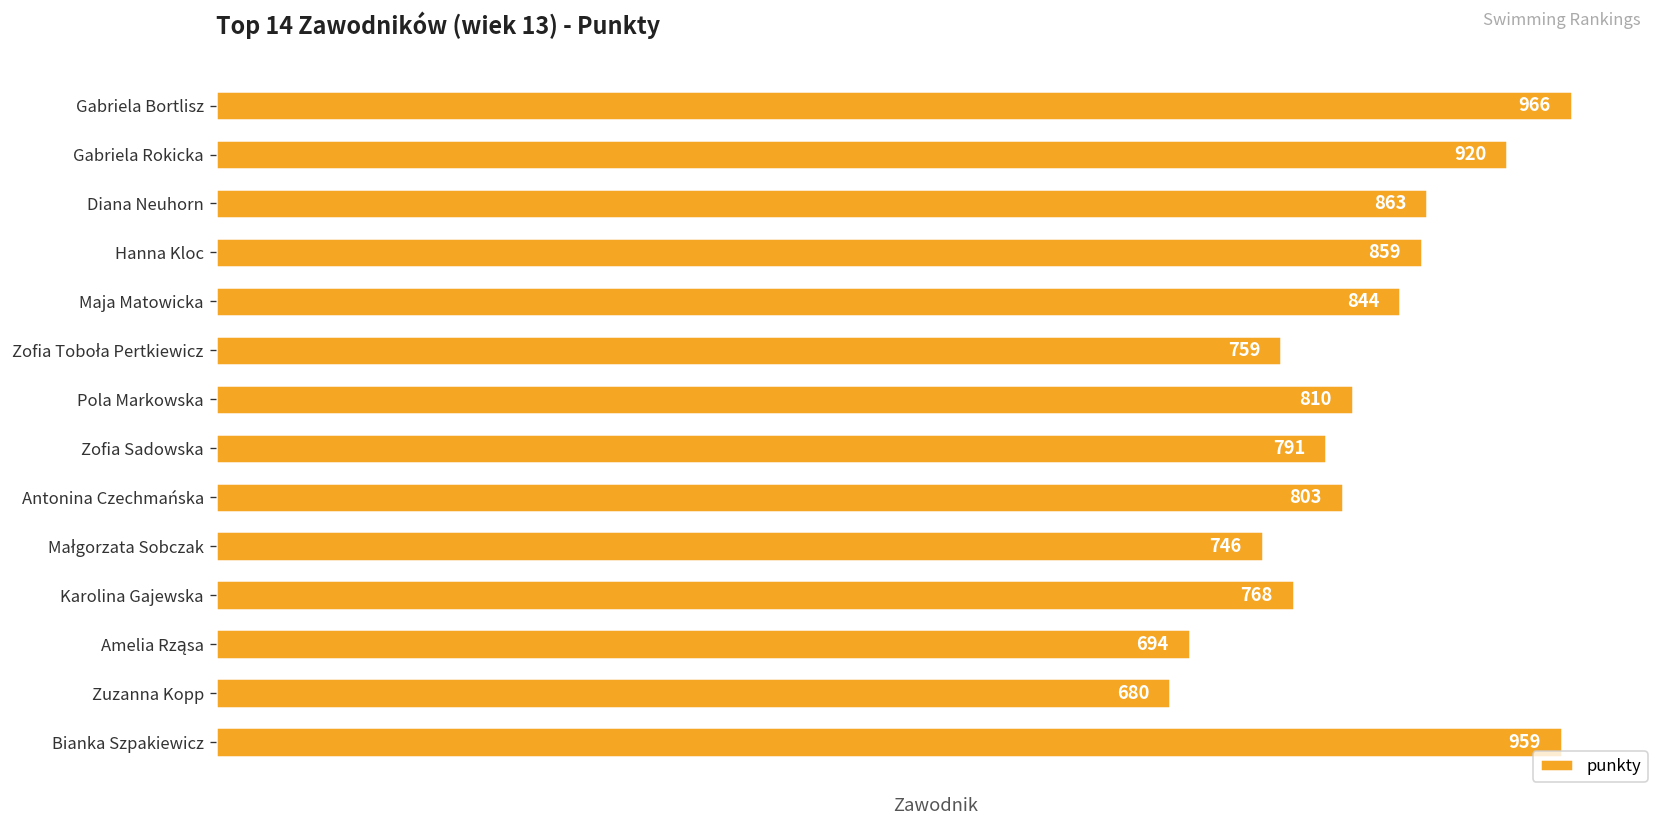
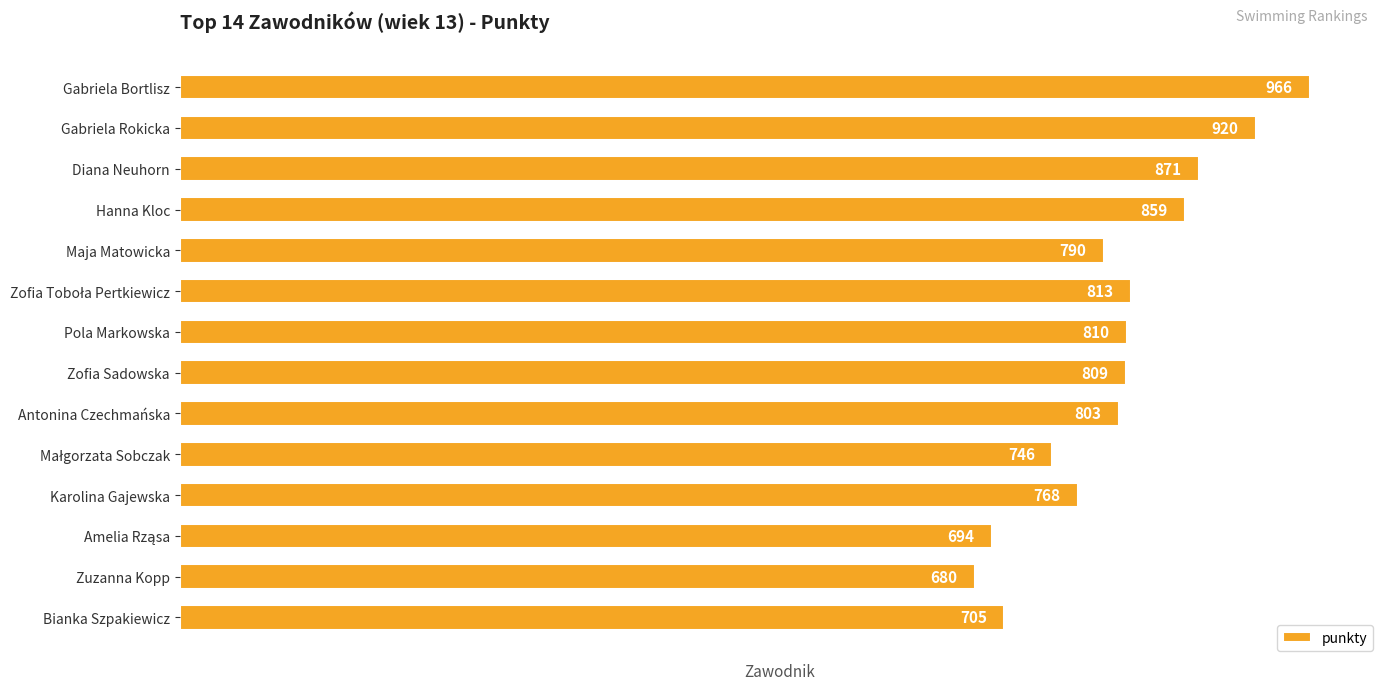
  {
    "Gabriela Bortlisz": 966,
    "Gabriela Rokicka": 920,
-   "Diana Neuhorn": 863,
+   "Diana Neuhorn": 871,
    "Hanna Kloc": 859,
-   "Maja Matowicka": 844,
-   "Zofia Toboła Pertkiewicz": 759,
+   "Maja Matowicka": 790,
+   "Zofia Toboła Pertkiewicz": 813,
    "Pola Markowska": 810,
-   "Zofia Sadowska": 791,
+   "Zofia Sadowska": 809,
    "Antonina Czechmańska": 803,
    "Małgorzata Sobczak": 746,
    "Karolina Gajewska": 768,
    "Amelia Rząsa": 694,
    "Zuzanna Kopp": 680,
-   "Bianka Szpakiewicz": 959
+   "Bianka Szpakiewicz": 705
  }
